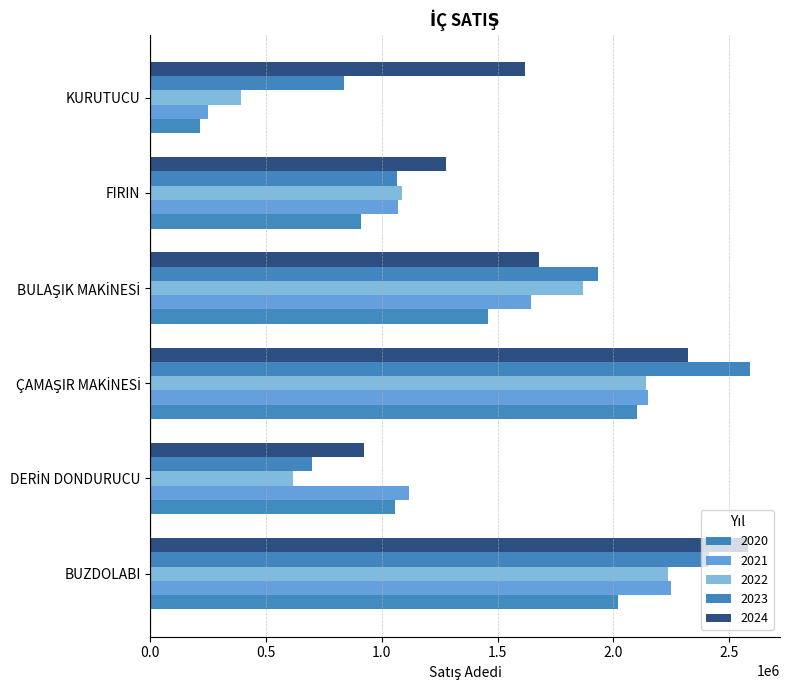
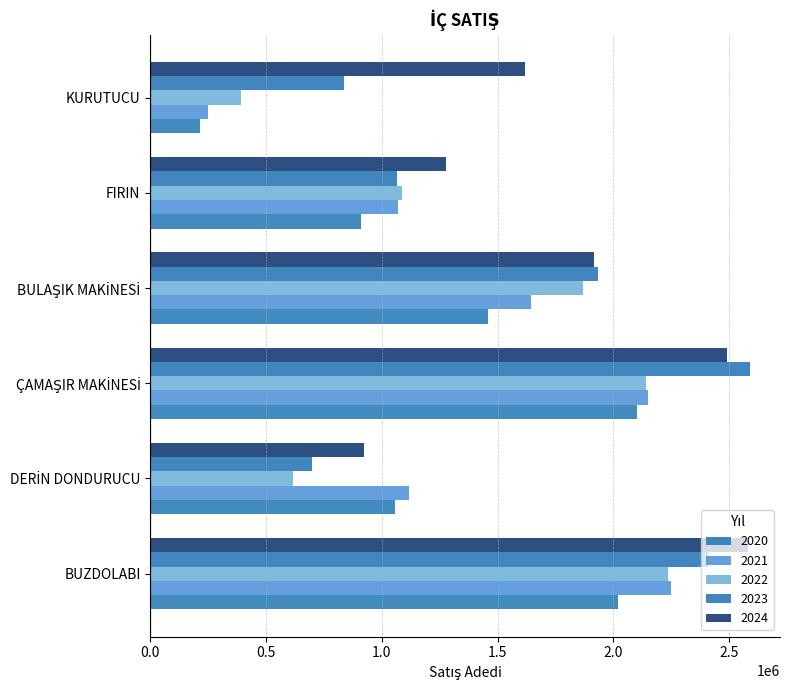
  {
    "2024": {
      "KURUTUCU": 1620000,
      "FIRIN": 1280000,
-     "BULAŞIK MAKİNESİ": 1680000,
-     "ÇAMAŞIR MAKİNESİ": 2320000,
+     "BULAŞIK MAKİNESİ": 1910000,
+     "ÇAMAŞIR MAKİNESİ": 2490000,
      "DERİN DONDURUCU": 920000
    }
  }
